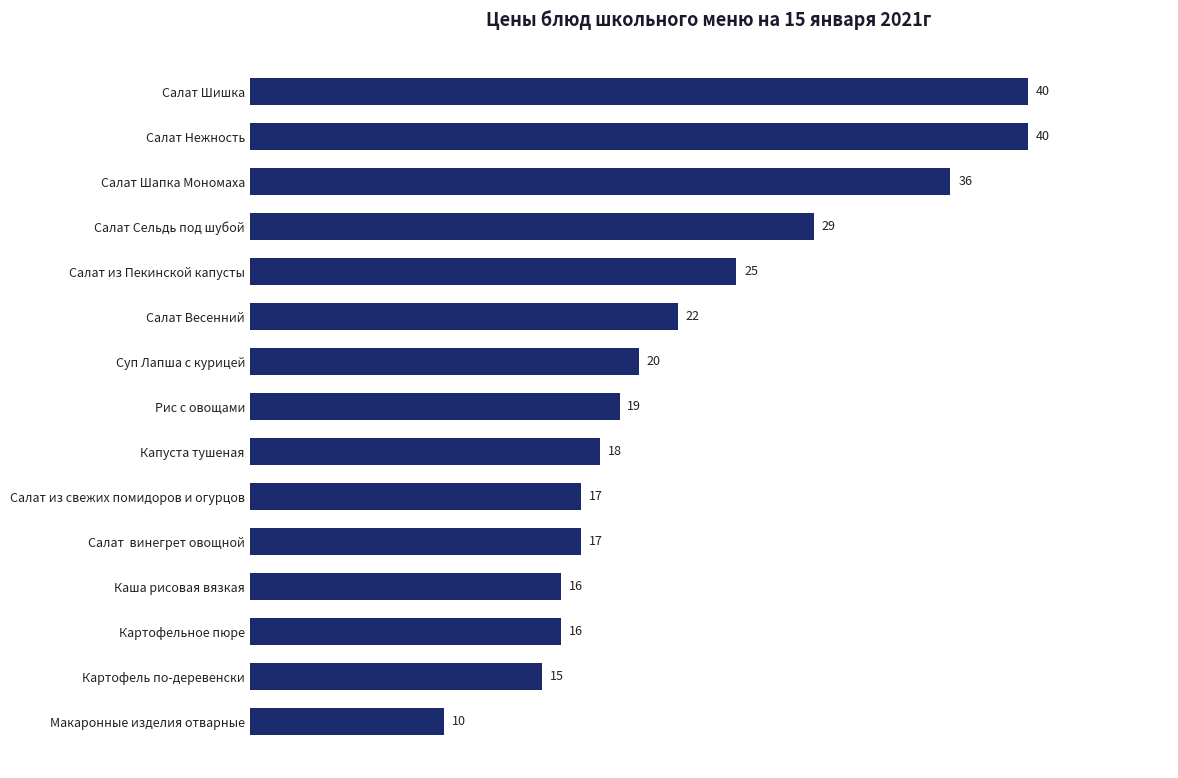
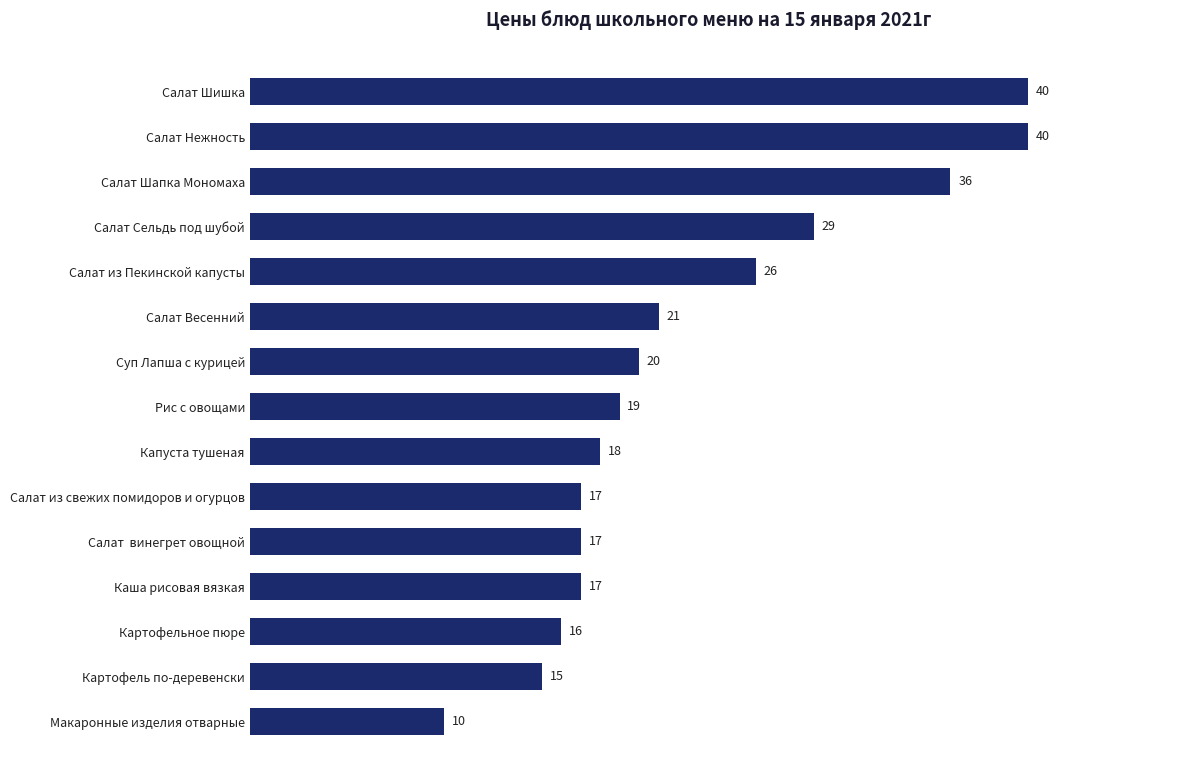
  {
    "Салат Шишка": 40,
    "Салат Нежность": 40,
    "Салат Шапка Мономаха": 36,
    "Салат Сельдь под шубой": 29,
-   "Салат из Пекинской капусты": 25,
-   "Салат Весенний": 22,
+   "Салат из Пекинской капусты": 26,
+   "Салат Весенний": 21,
    "Суп Лапша с курицей": 20,
    "Рис с овощами": 19,
    "Капуста тушеная": 18,
    "Салат из свежих помидоров и огурцов": 17,
    "Салат винегрет овощной": 17,
-   "Каша рисовая вязкая": 16,
+   "Каша рисовая вязкая": 17,
    "Картофельное пюре": 16,
    "Картофель по-деревенски": 15,
    "Макаронные изделия отварные": 10
  }
